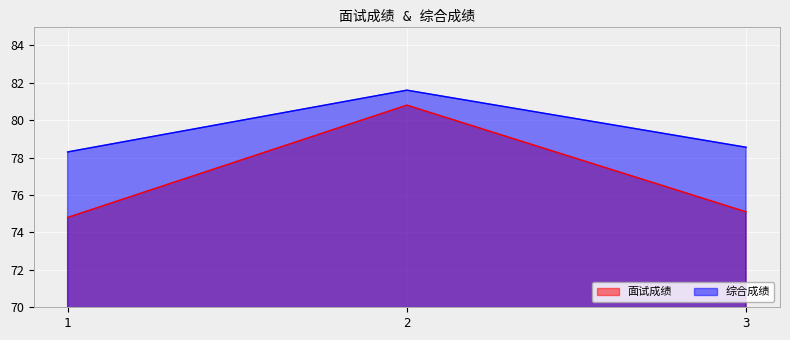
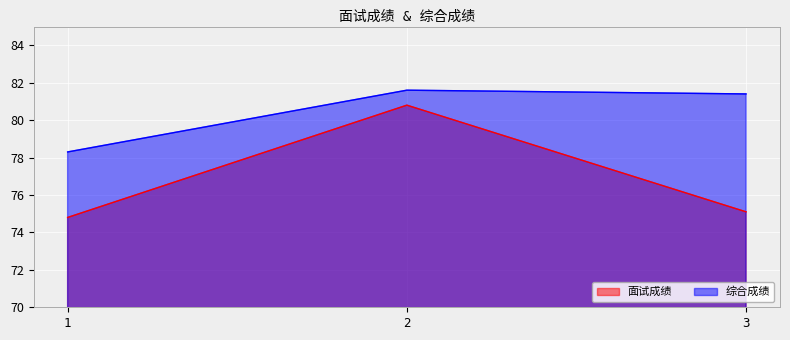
  {
    "面试成绩": {
      "1": 74.8,
      "2": 80.8,
      "3": 75.1
    },
    "综合成绩": {
      "1": 78.3,
      "2": 81.6,
-     "3": 78.6
+     "3": 81.4
    }
  }
